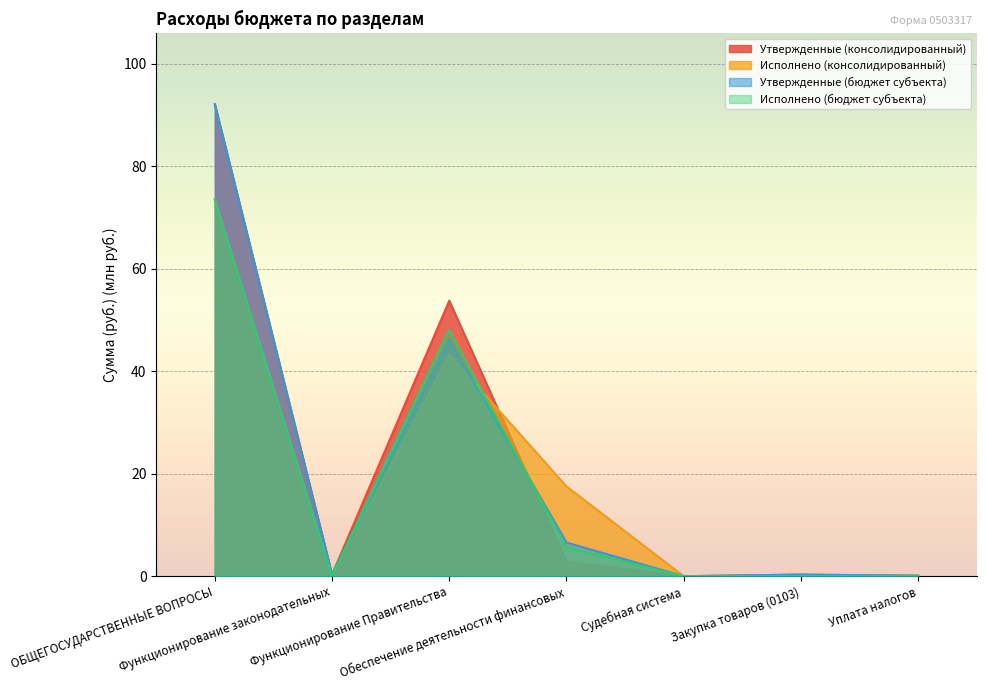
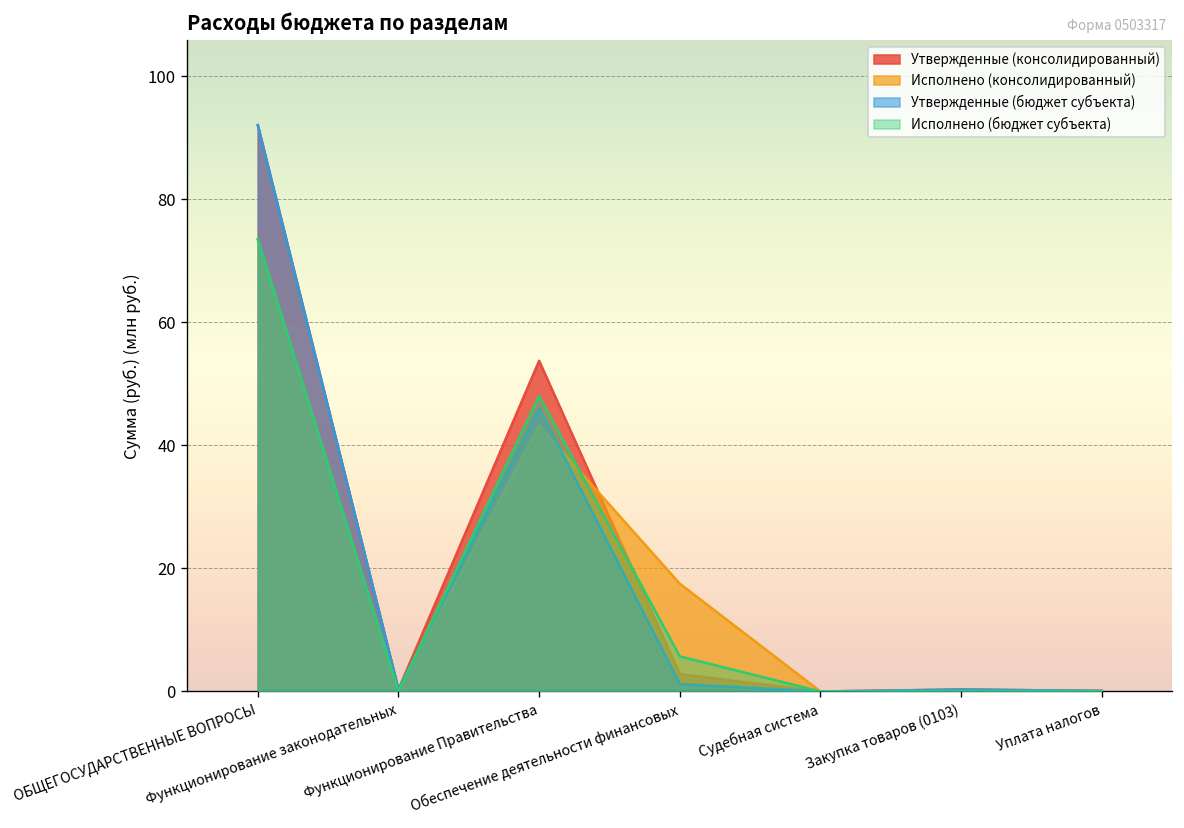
  {
    "Утвержденные (консолидированный)": {
      "Функционирование Правительства": 54,
      "Обеспечение деятельности финансовых": 3
    },
    "Исполнено (консолидированный)": {
      "Функционирование Правительства": 43,
      "Обеспечение деятельности финансовых": 18
    },
    "Утвержденные (бюджет субъекта)": {
      "Функционирование Правительства": 46,
-     "Обеспечение деятельности финансовых": 7
+     "Обеспечение деятельности финансовых": 1
    },
    "Исполнено (бюджет субъекта)": {
      "Функционирование Правительства": 48,
      "Обеспечение деятельности финансовых": 6
    }
  }
